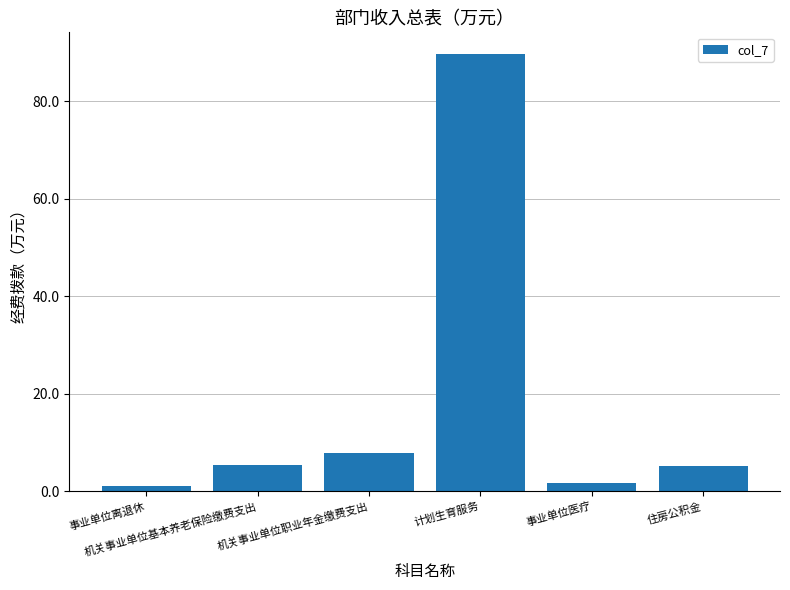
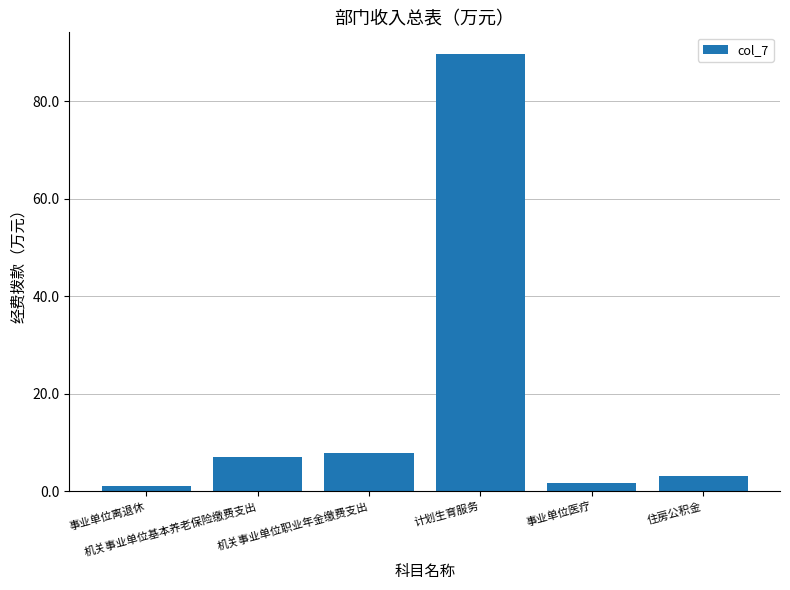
  {
    "事业单位离退休": 1,
-   "机关事业单位基本养老保险缴费支出": 5,
+   "机关事业单位基本养老保险缴费支出": 7,
    "机关事业单位职业年金缴费支出": 8,
    "计划生育服务": 90,
    "事业单位医疗": 2,
-   "住房公积金": 5
+   "住房公积金": 3
  }
